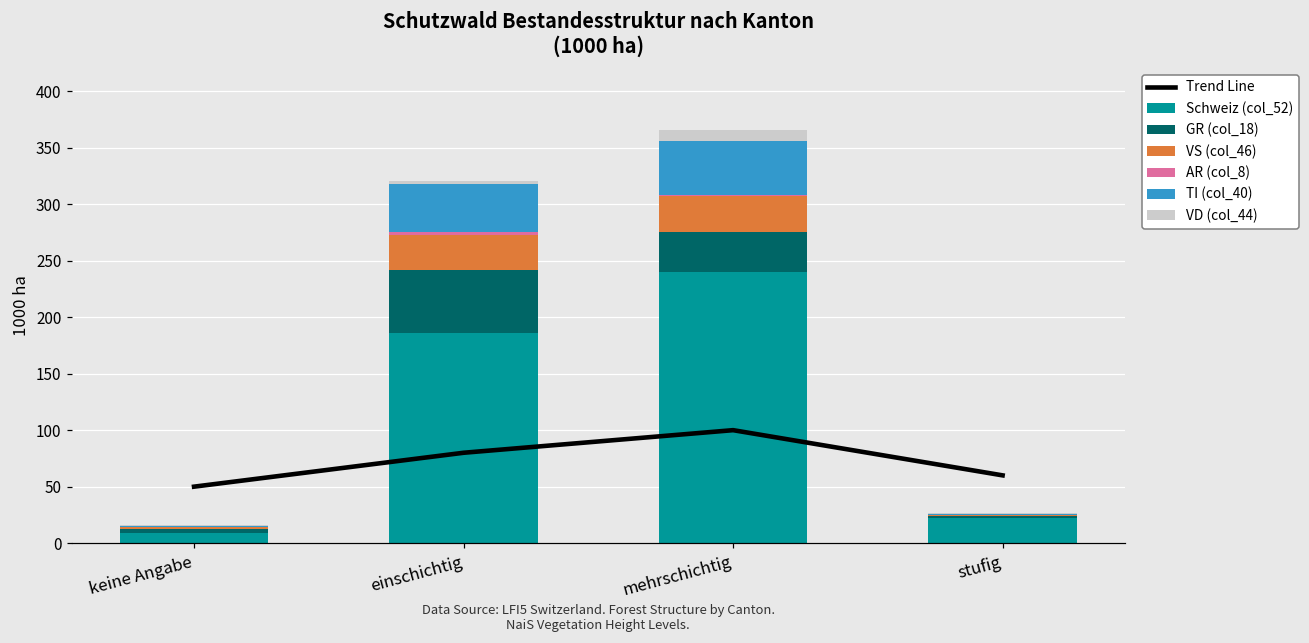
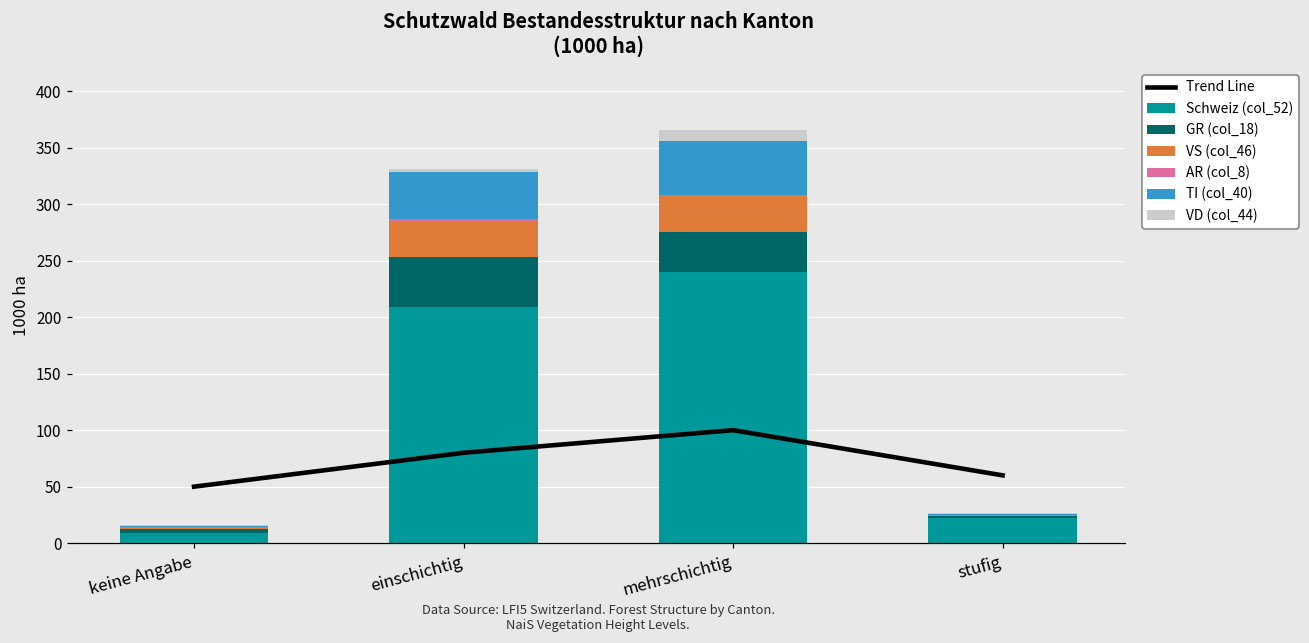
  {
    "Trend Line": {
      "keine Angabe": 50,
      "einschichtig": 80,
      "mehrschichtig": 100,
      "stufig": 60
    },
    "Schweiz (col_52)": {
      "keine Angabe": 9,
-     "einschichtig": 186,
+     "einschichtig": 209,
      "mehrschichtig": 240,
      "stufig": 23
    },
    "GR (col_18)": {
      "keine Angabe": 3,
-     "einschichtig": 56,
+     "einschichtig": 44,
      "mehrschichtig": 35
    },
    "VS (col_46)": {
      "einschichtig": 31,
      "mehrschichtig": 32
    },
    "AR (col_8)": {
      "einschichtig": 3,
      "stufig": 0
    },
    "TI (col_40)": {
      "einschichtig": 42,
      "mehrschichtig": 47
    },
    "VD (col_44)": {
      "einschichtig": 3,
      "mehrschichtig": 10
    }
  }
